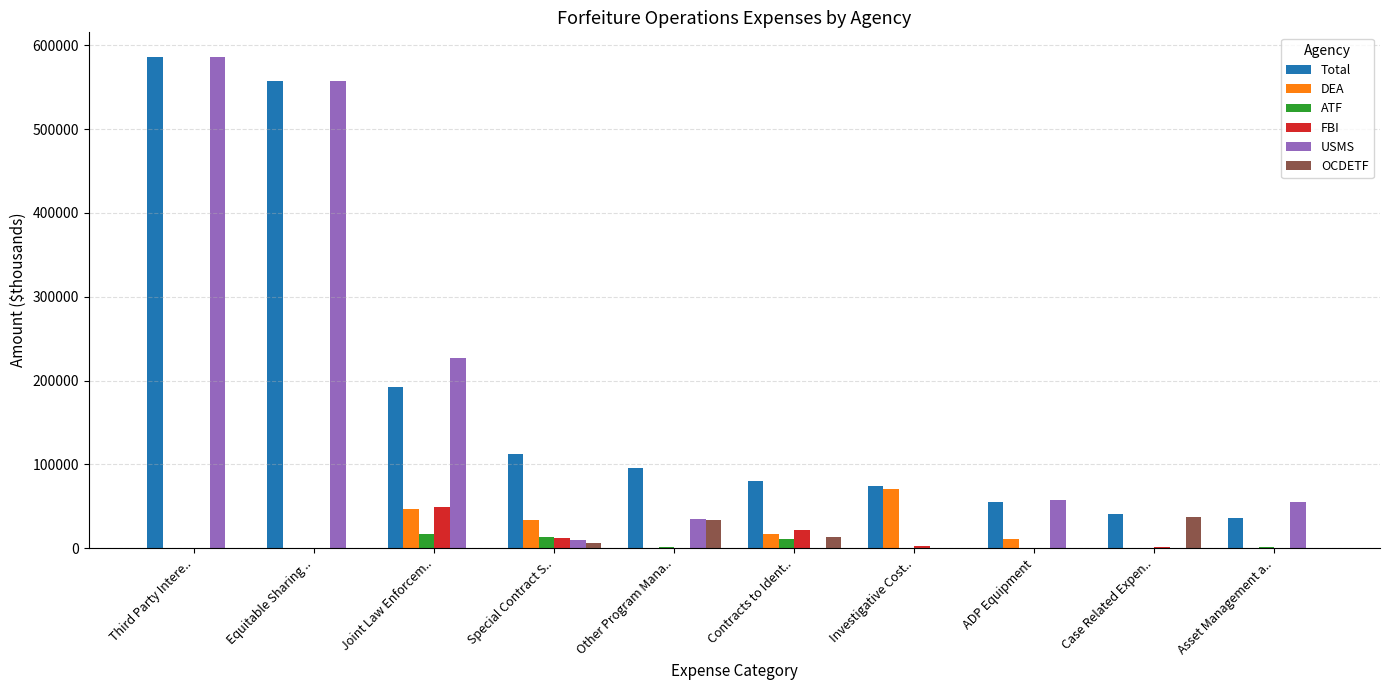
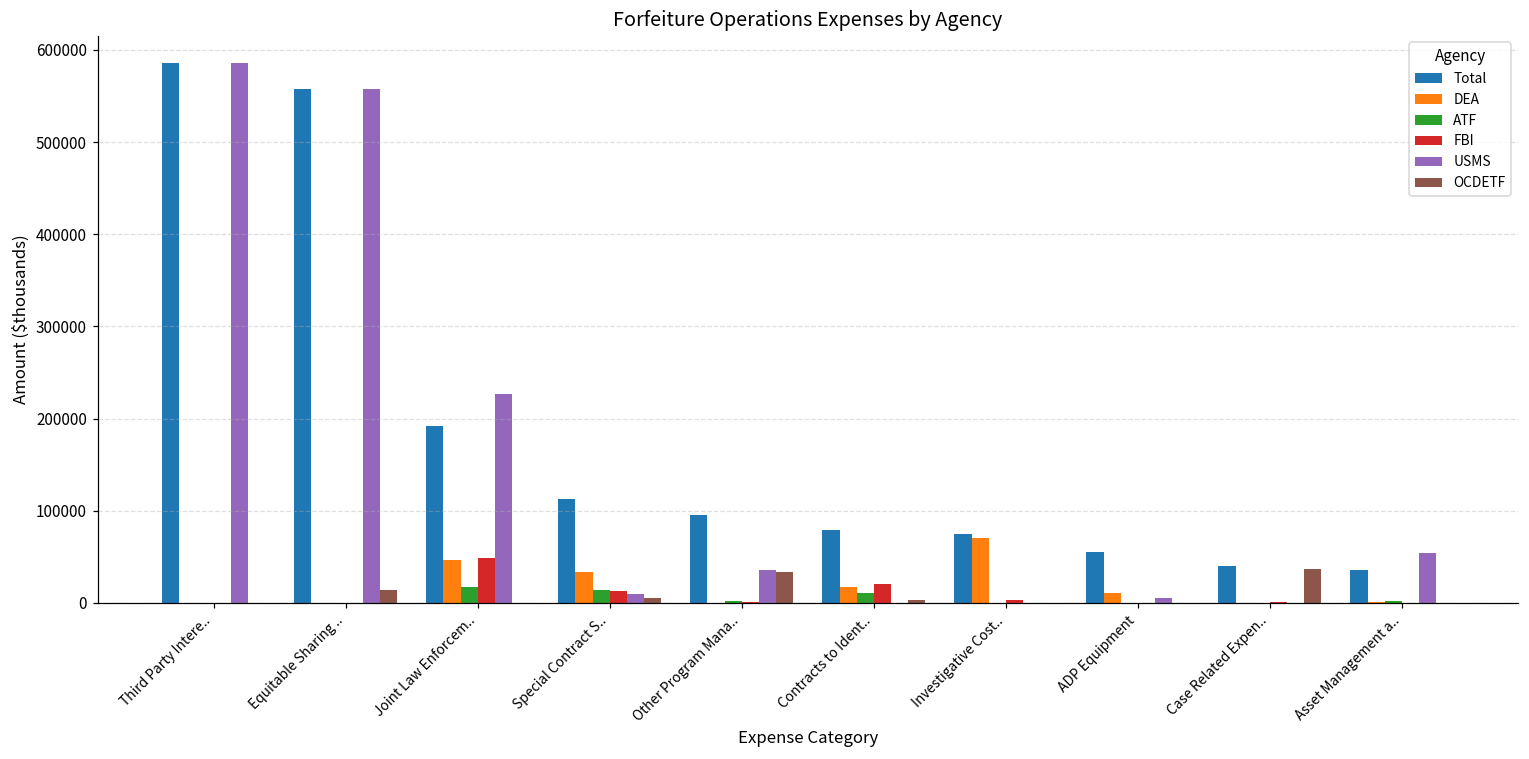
  {
    "Total": {
      "Third Party Intere..": 590000,
      "Equitable Sharing ..": 560000,
      "Joint Law Enforcem..": 190000,
      "Special Contract S..": 110000,
      "Other Program Mana..": 100000,
      "Contracts to Ident..": 80000,
      "Investigative Cost..": 70000,
      "ADP Equipment": 50000,
      "Case Related Expen..": 40000,
      "Asset Management a..": 40000
    },
    "DEA": {
      "Equitable Sharing ..": 0,
      "Joint Law Enforcem..": 50000,
      "Special Contract S..": 30000,
      "Contracts to Ident..": 20000,
      "Investigative Cost..": 70000,
      "ADP Equipment": 10000
    },
    "ATF": {
      "Equitable Sharing ..": 0,
      "Joint Law Enforcem..": 20000,
      "Special Contract S..": 10000,
      "Contracts to Ident..": 10000
    },
    "FBI": {
      "Equitable Sharing ..": 0,
      "Joint Law Enforcem..": 50000,
      "Special Contract S..": 10000,
      "Contracts to Ident..": 20000,
      "Investigative Cost..": 0
    },
    "USMS": {
      "Third Party Intere..": 590000,
      "Equitable Sharing ..": 560000,
      "Joint Law Enforcem..": 230000,
      "Special Contract S..": 10000,
      "Other Program Mana..": 40000,
      "Contracts to Ident..": 0,
      "Investigative Cost..": 0,
-     "ADP Equipment": 60000,
+     "ADP Equipment": 10000,
      "Case Related Expen..": 0,
      "Asset Management a..": 50000
    },
    "OCDETF": {
      "Third Party Intere..": 0,
-     "Equitable Sharing ..": 0,
+     "Equitable Sharing ..": 10000,
      "Joint Law Enforcem..": 0,
      "Special Contract S..": 10000,
      "Other Program Mana..": 30000,
-     "Contracts to Ident..": 10000,
+     "Contracts to Ident..": 0,
      "Investigative Cost..": 0,
      "Case Related Expen..": 40000,
      "Asset Management a..": 0
    }
  }
